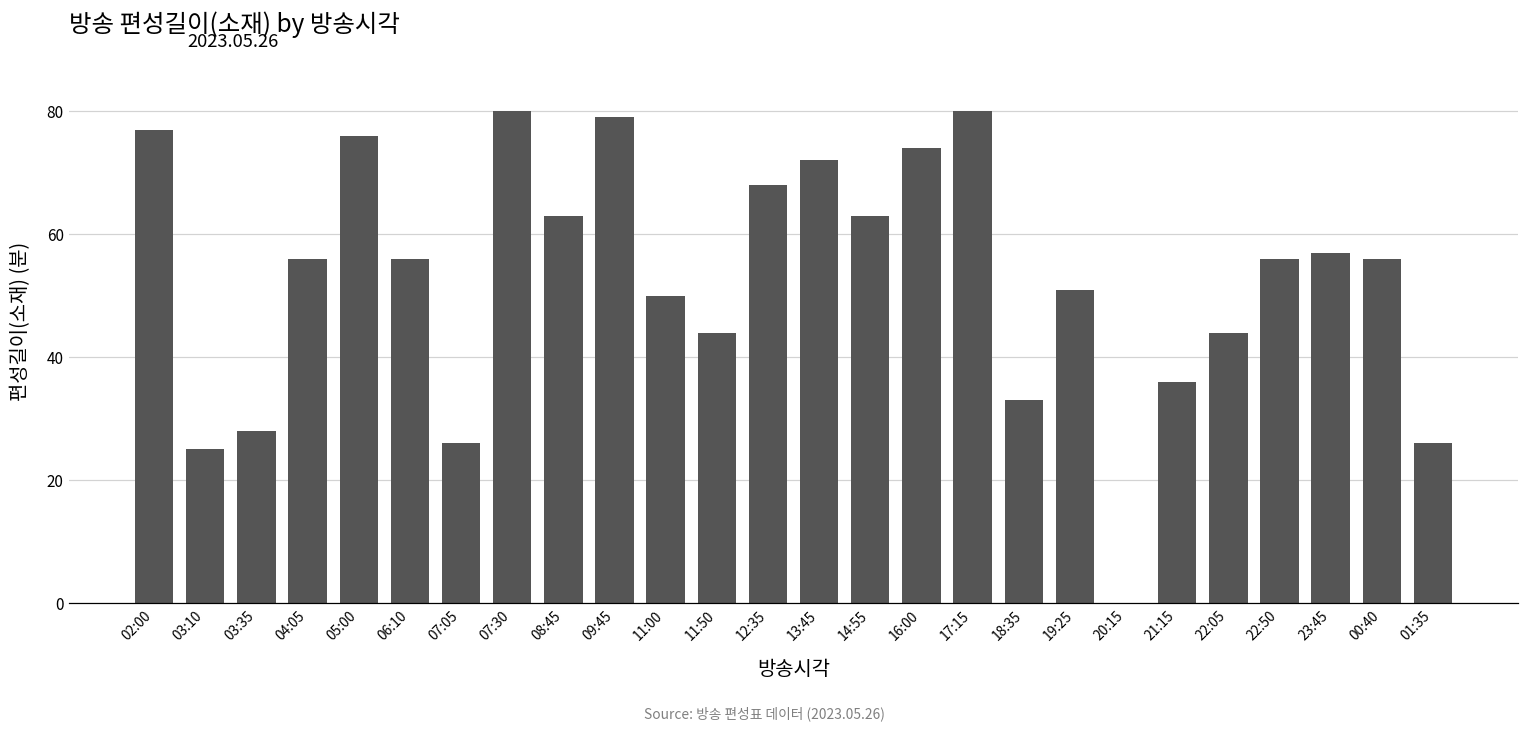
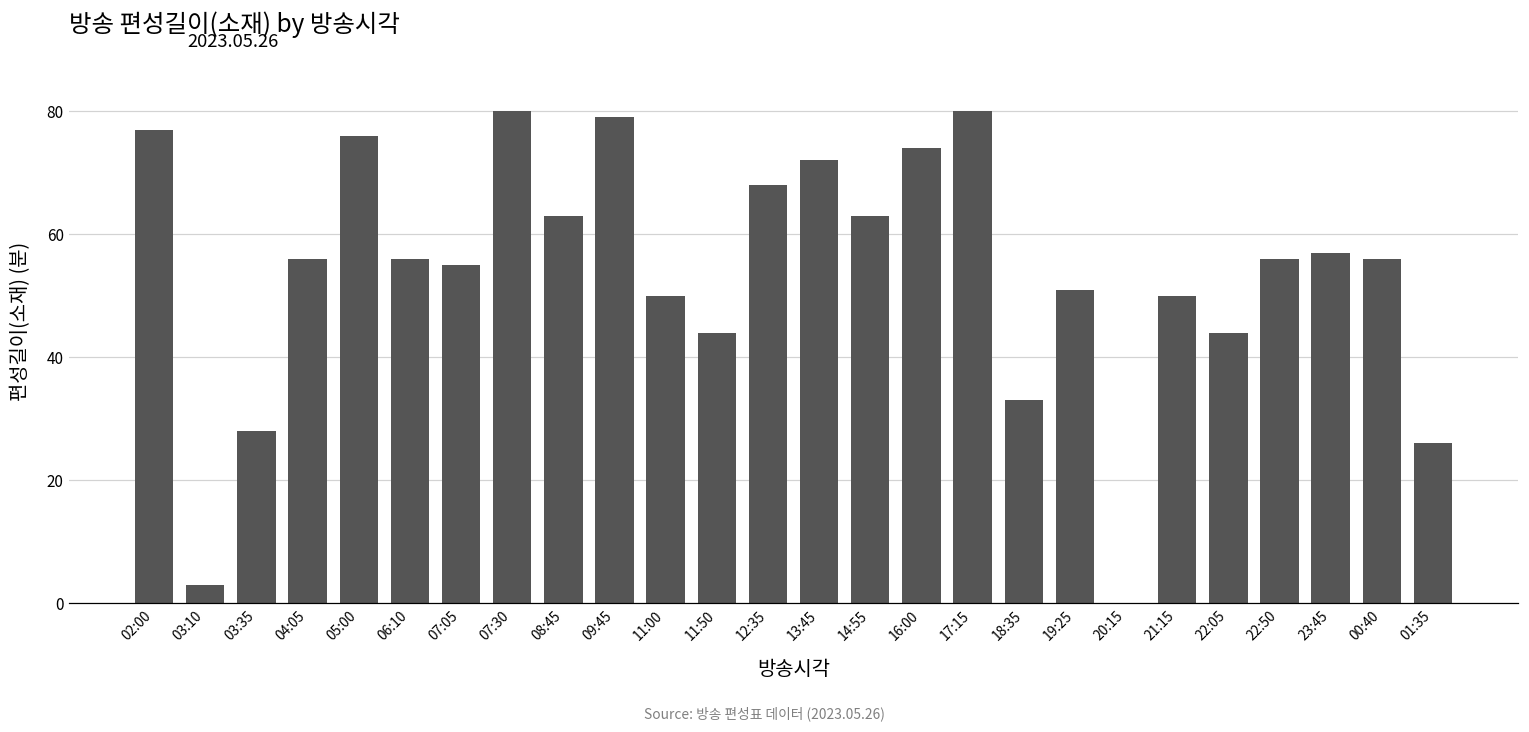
  {
    "02:00": 77,
-   "03:10": 25,
+   "03:10": 3,
    "03:35": 28,
    "04:05": 56,
    "05:00": 76,
    "06:10": 56,
-   "07:05": 26,
+   "07:05": 55,
    "07:30": 80,
    "08:45": 63,
    "09:45": 79,
    "11:00": 50,
    "11:50": 44,
    "12:35": 68,
    "13:45": 72,
    "14:55": 63,
    "16:00": 74,
    "17:15": 80,
    "18:35": 33,
    "19:25": 51,
    "20:15": 0,
-   "21:15": 36,
+   "21:15": 50,
    "22:05": 44,
    "22:50": 56,
    "23:45": 57,
    "00:40": 56,
    "01:35": 26
  }
